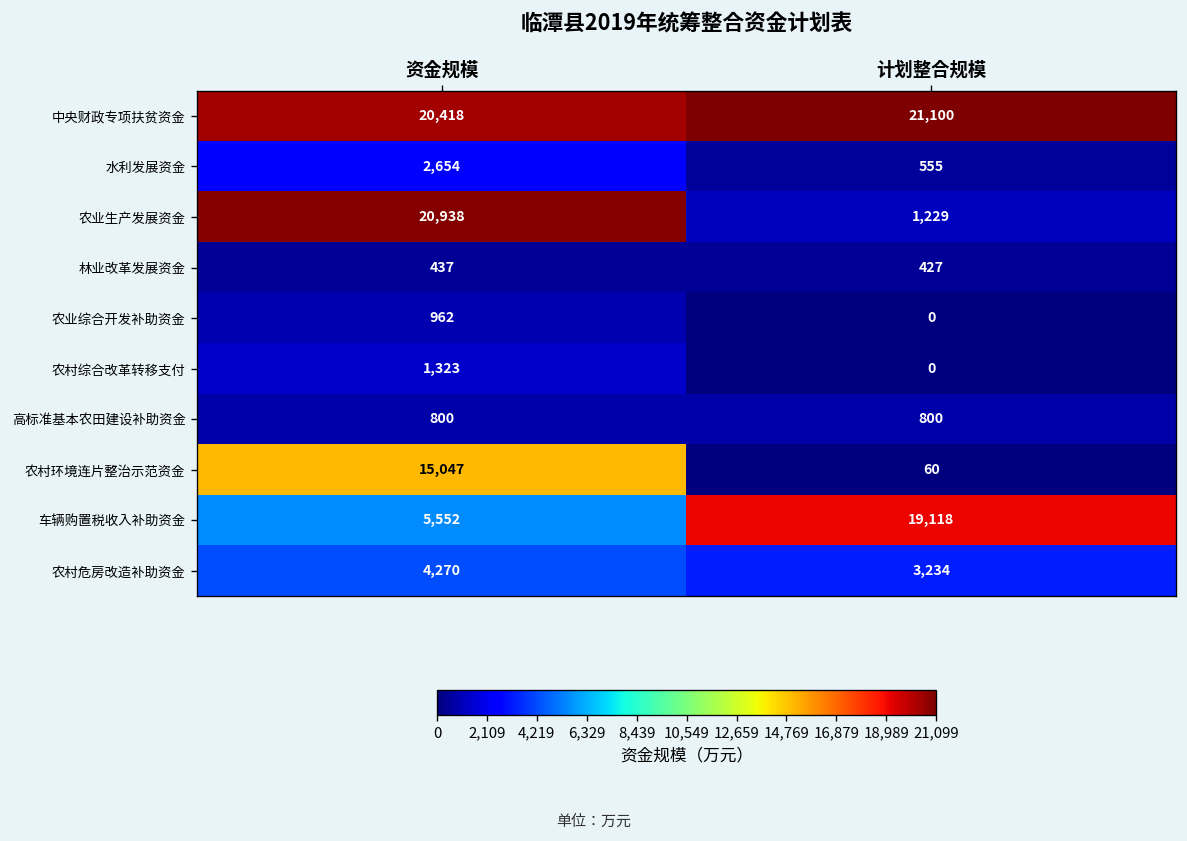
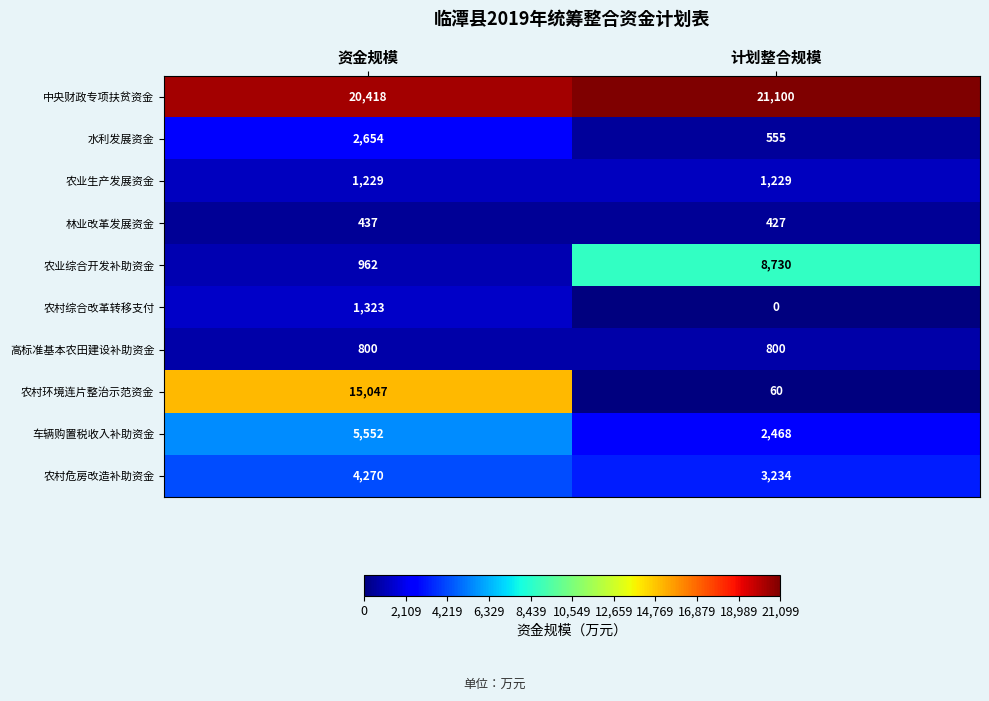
  {
    "中央财政专项扶贫资金": {
      "资金规模": "20,418",
      "计划整合规模": "21,100"
    },
    "水利发展资金": {
      "资金规模": "2,654",
      "计划整合规模": "555"
    },
    "农业生产发展资金": {
-     "资金规模": "20,938",
+     "资金规模": "1,229",
      "计划整合规模": "1,229"
    },
    "林业改革发展资金": {
      "资金规模": "437",
      "计划整合规模": "427"
    },
    "农业综合开发补助资金": {
      "资金规模": "962",
-     "计划整合规模": "0"
+     "计划整合规模": "8,730"
    },
    "农村综合改革转移支付": {
      "资金规模": "1,323",
      "计划整合规模": "0"
    },
    "高标准基本农田建设补助资金": {
      "资金规模": "800",
      "计划整合规模": "800"
    },
    "农村环境连片整治示范资金": {
      "资金规模": "15,047",
      "计划整合规模": "60"
    },
    "车辆购置税收入补助资金": {
      "资金规模": "5,552",
-     "计划整合规模": "19,118"
+     "计划整合规模": "2,468"
    },
    "农村危房改造补助资金": {
      "资金规模": "4,270",
      "计划整合规模": "3,234"
    }
  }
